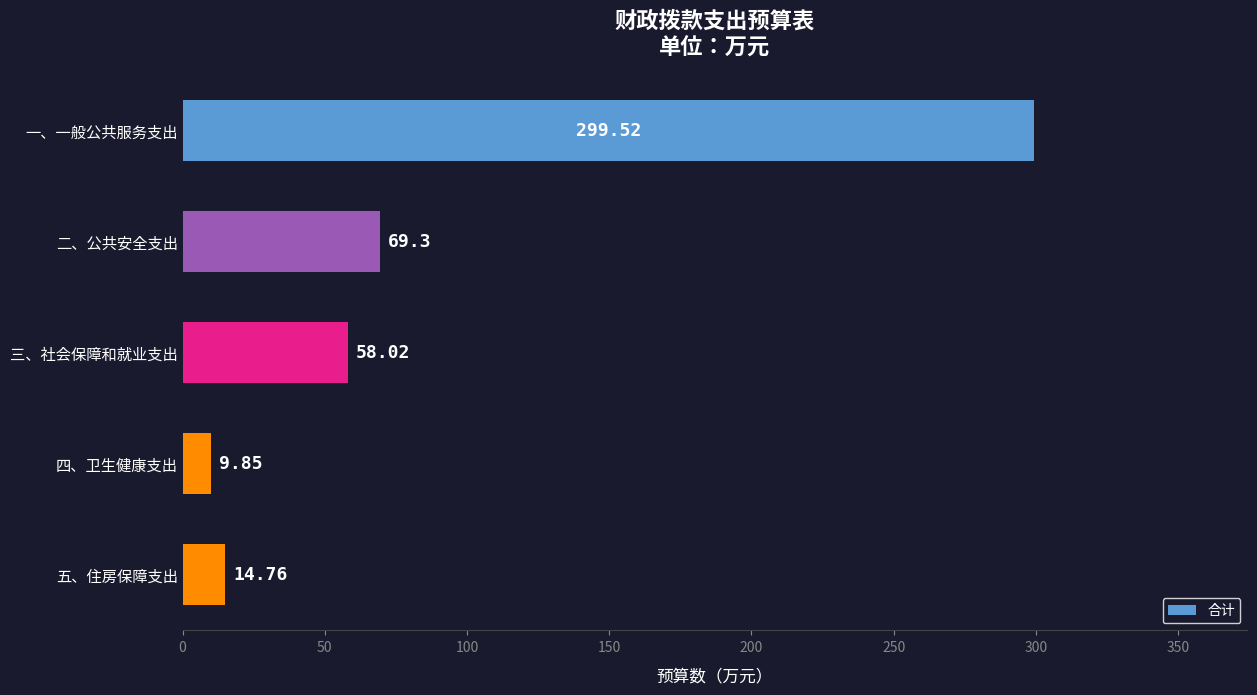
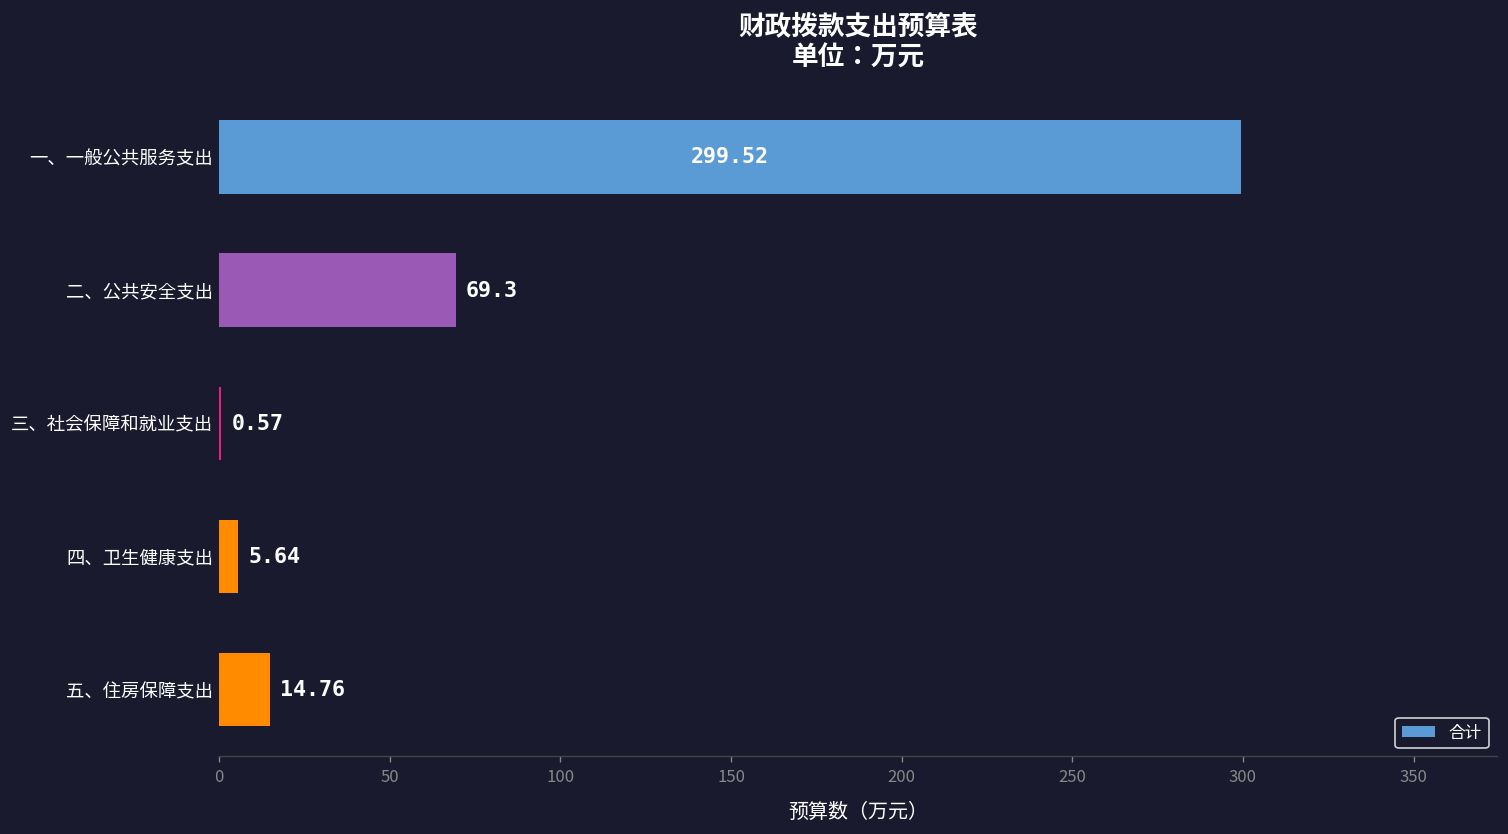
  {
    "一、一般公共服务支出": 299.52,
    "二、公共安全支出": 69.3,
-   "三、社会保障和就业支出": 58.02,
-   "四、卫生健康支出": 9.85,
+   "三、社会保障和就业支出": 0.57,
+   "四、卫生健康支出": 5.64,
    "五、住房保障支出": 14.76
  }
